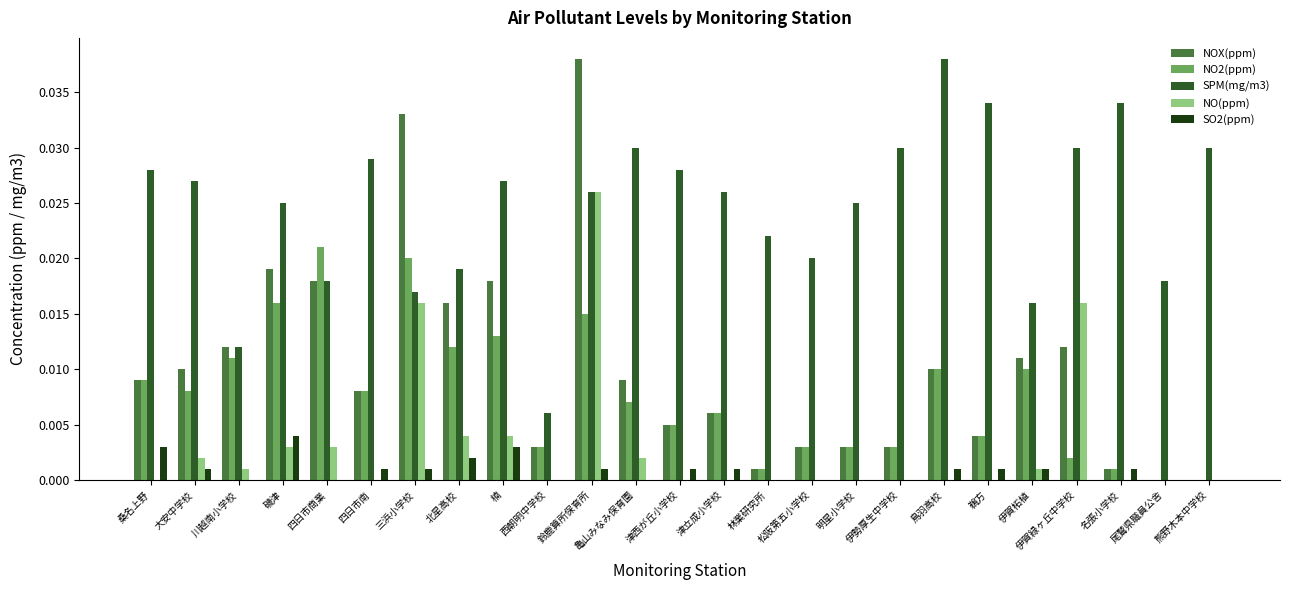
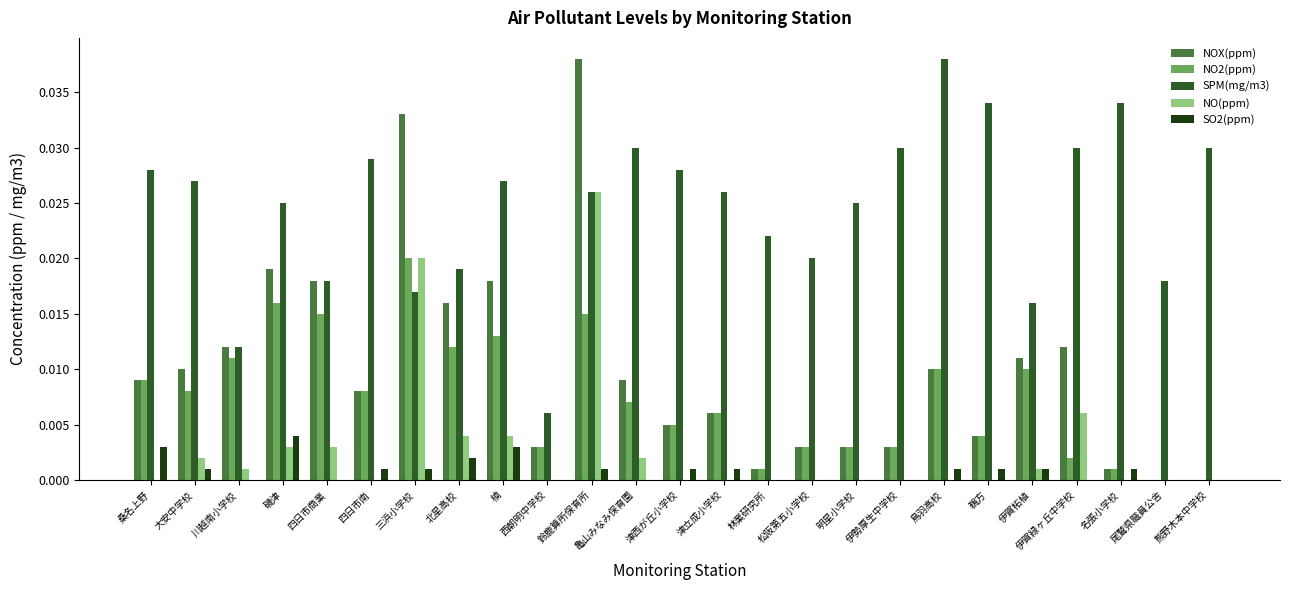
  {
    "NO2(ppm)": {
      "桑名上野": 0.009,
      "大安中学校": 0.008,
      "川越南小学校": 0.011,
      "磯津": 0.016,
-     "四日市商業": 0.021,
+     "四日市商業": 0.015,
      "四日市南": 0.008,
      "三浜小学校": 0.020,
      "北星高校": 0.012,
      "楠": 0.013,
      "西朝明中学校": 0.003,
      "鈴鹿算所保育所": 0.015,
      "亀山みなみ保育園": 0.007,
      "津西が丘小学校": 0.005,
      "津立成小学校": 0.006,
      "林業研究所": 0.001,
      "松阪第五小学校": 0.003,
      "明星小学校": 0.003,
      "伊勢厚生中学校": 0.003,
      "鳥羽高校": 0.010,
      "鵜方": 0.004,
      "伊賀柘植": 0.010,
      "伊賀緑ヶ丘中学校": 0.002,
      "名張小学校": 0.001,
      "尾鷲県職員公舎": 0.000,
      "熊野木本中学校": 0.000
    },
    "NO(ppm)": {
      "桑名上野": 0.000,
      "大安中学校": 0.002,
      "川越南小学校": 0.001,
      "磯津": 0.003,
      "四日市商業": 0.003,
      "四日市南": 0.000,
-     "三浜小学校": 0.016,
+     "三浜小学校": 0.020,
      "北星高校": 0.004,
      "楠": 0.004,
      "西朝明中学校": 0.000,
      "鈴鹿算所保育所": 0.026,
      "亀山みなみ保育園": 0.002,
      "津西が丘小学校": 0.000,
      "津立成小学校": 0.000,
      "林業研究所": 0.000,
      "松阪第五小学校": 0.000,
      "明星小学校": 0.000,
      "伊勢厚生中学校": 0.000,
      "鳥羽高校": 0.000,
      "鵜方": 0.000,
      "伊賀柘植": 0.001,
-     "伊賀緑ヶ丘中学校": 0.016,
+     "伊賀緑ヶ丘中学校": 0.006,
      "名張小学校": 0.000,
      "尾鷲県職員公舎": 0.000,
      "熊野木本中学校": 0.000
    }
  }
